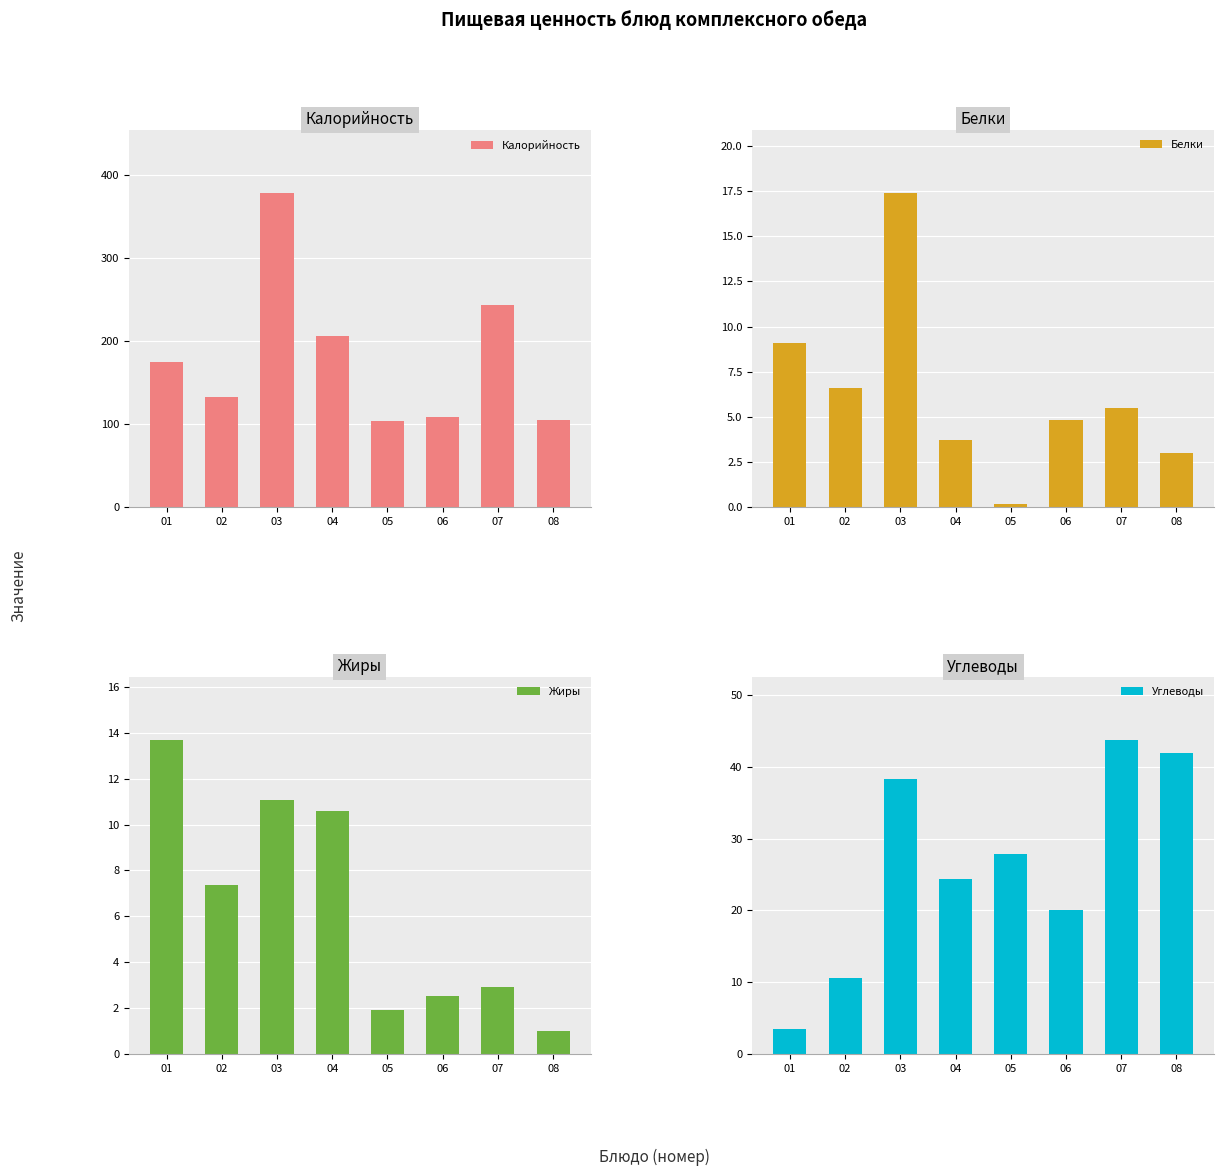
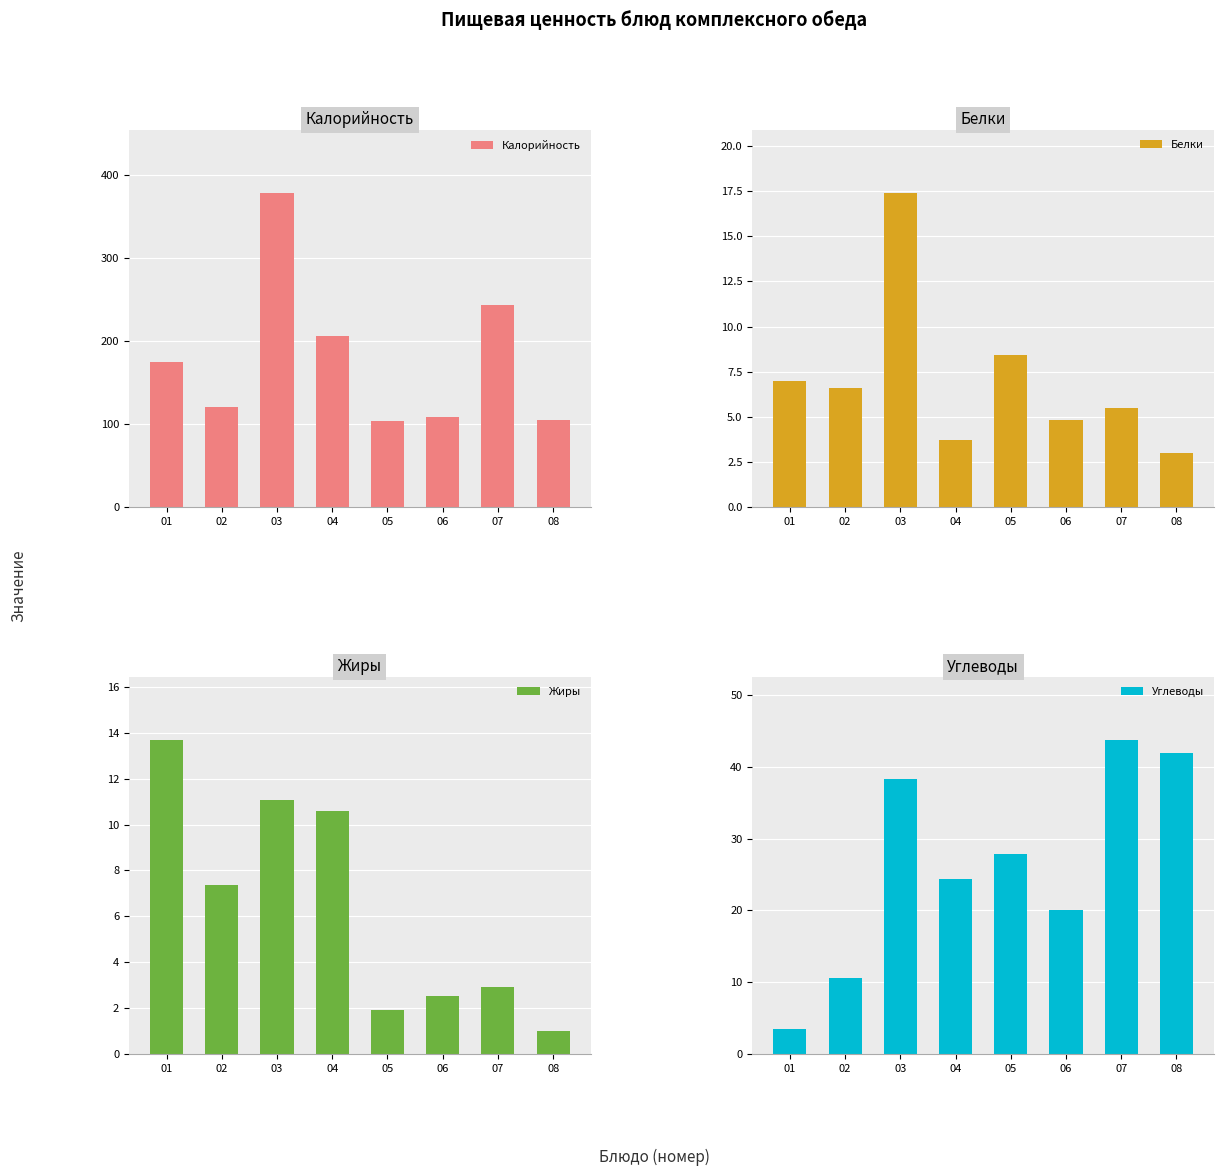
  {
    "Калорийность": {
      "01": 170,
-     "02": 130,
+     "02": 120,
      "03": 380,
      "04": 210,
      "05": 100,
      "06": 110,
      "07": 240,
      "08": 110
    },
    "Белки": {
-     "01": 9.1,
+     "01": 7.0,
      "02": 6.6,
      "03": 17.4,
      "04": 3.7,
-     "05": 0.2,
+     "05": 8.4,
      "06": 4.8,
      "07": 5.5,
      "08": 3.0
    },
    "Жиры": {
      "01": 13.7,
      "02": 7.4,
      "03": 11.1,
      "04": 10.6,
      "05": 1.9,
      "06": 2.6,
      "07": 2.9,
      "08": 1.0
    },
    "Углеводы": {
      "01": 4,
      "02": 11,
      "03": 38,
      "04": 24,
      "05": 28,
      "06": 20,
      "07": 44,
      "08": 42
    }
  }
